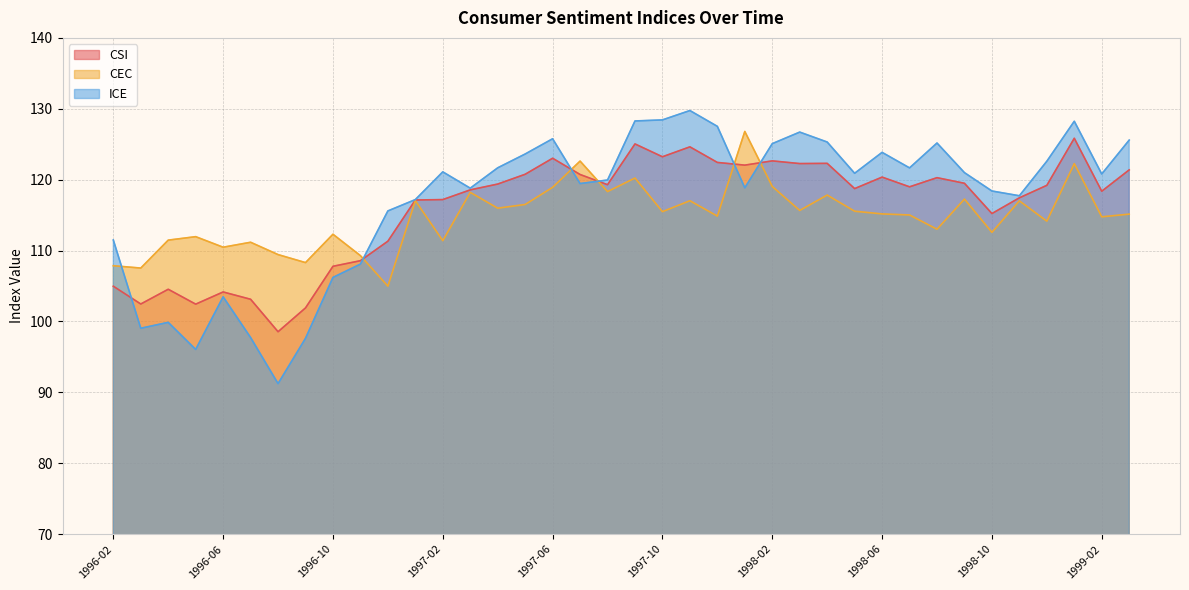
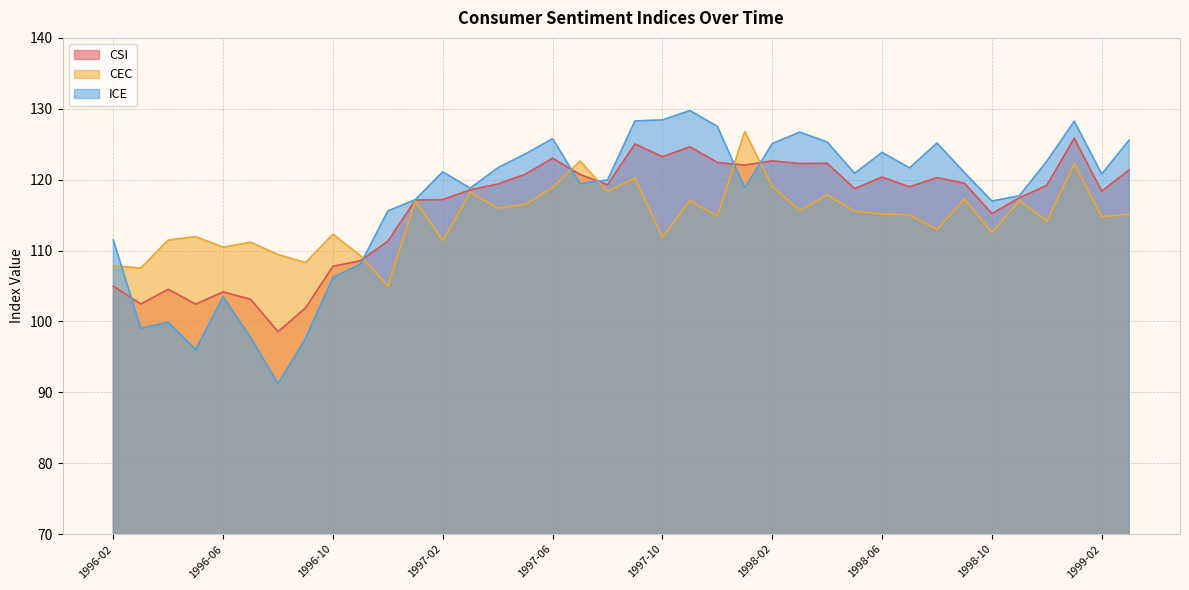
  {
    "CSI": {
      "1996-02": 105,
      "1996-06": 104,
      "1996-10": 108,
      "1997-02": 117,
      "1997-06": 123,
      "1997-10": 123,
      "1998-02": 123,
      "1998-06": 120,
      "1998-10": 115,
      "1999-02": 118
    },
    "CEC": {
      "1996-02": 108,
      "1996-06": 110,
      "1996-10": 112,
      "1997-02": 111,
      "1997-06": 119,
-     "1997-10": 115,
+     "1997-10": 112,
      "1998-02": 119,
      "1998-06": 115,
      "1998-10": 113,
      "1999-02": 115
    },
    "ICE": {
      "1996-02": 111,
      "1996-06": 103,
      "1996-10": 106,
      "1997-02": 121,
      "1997-06": 126,
      "1997-10": 128,
      "1998-02": 125,
      "1998-06": 124,
-     "1998-10": 118,
+     "1998-10": 117,
      "1999-02": 121
    }
  }
